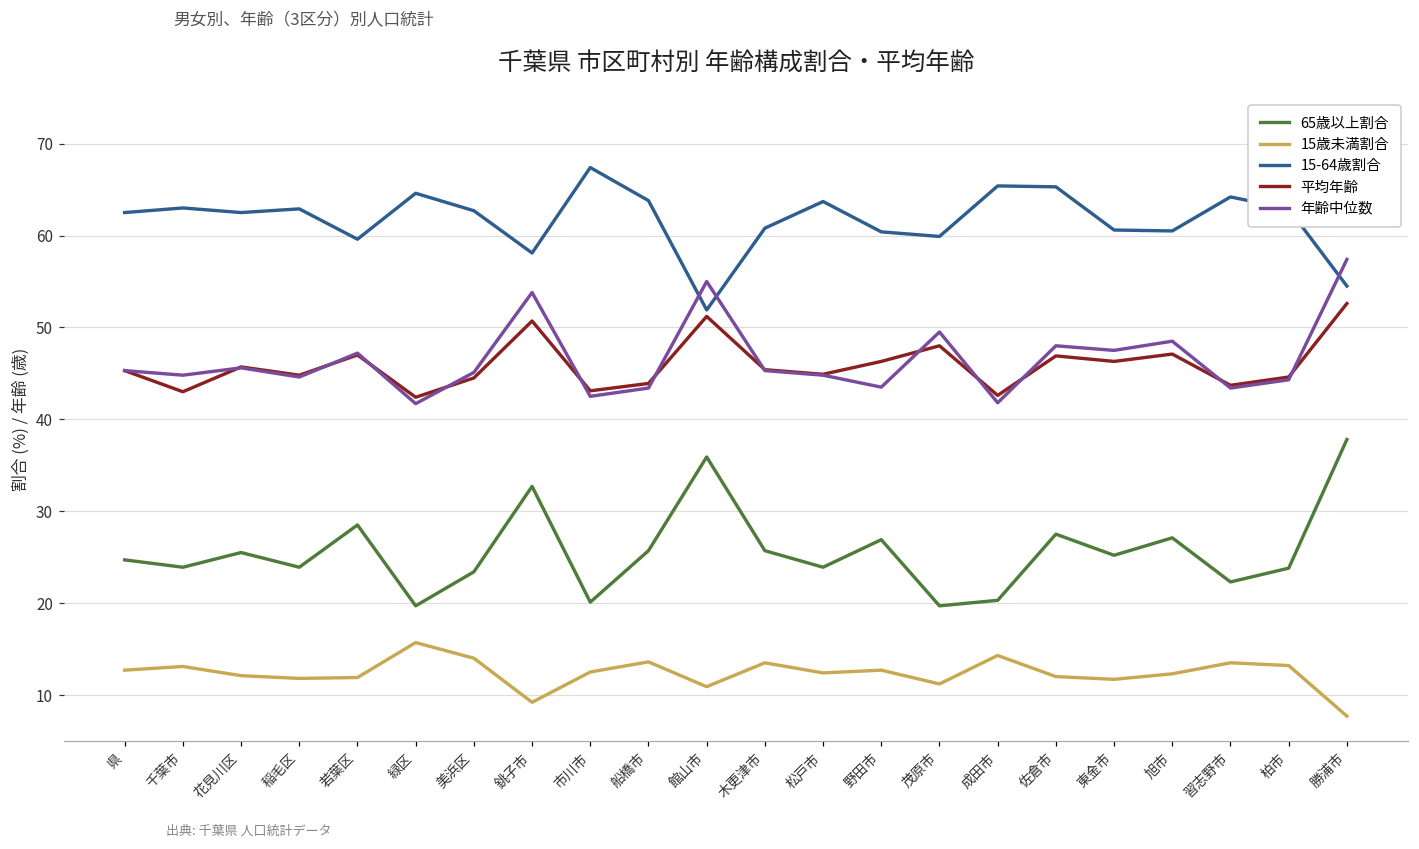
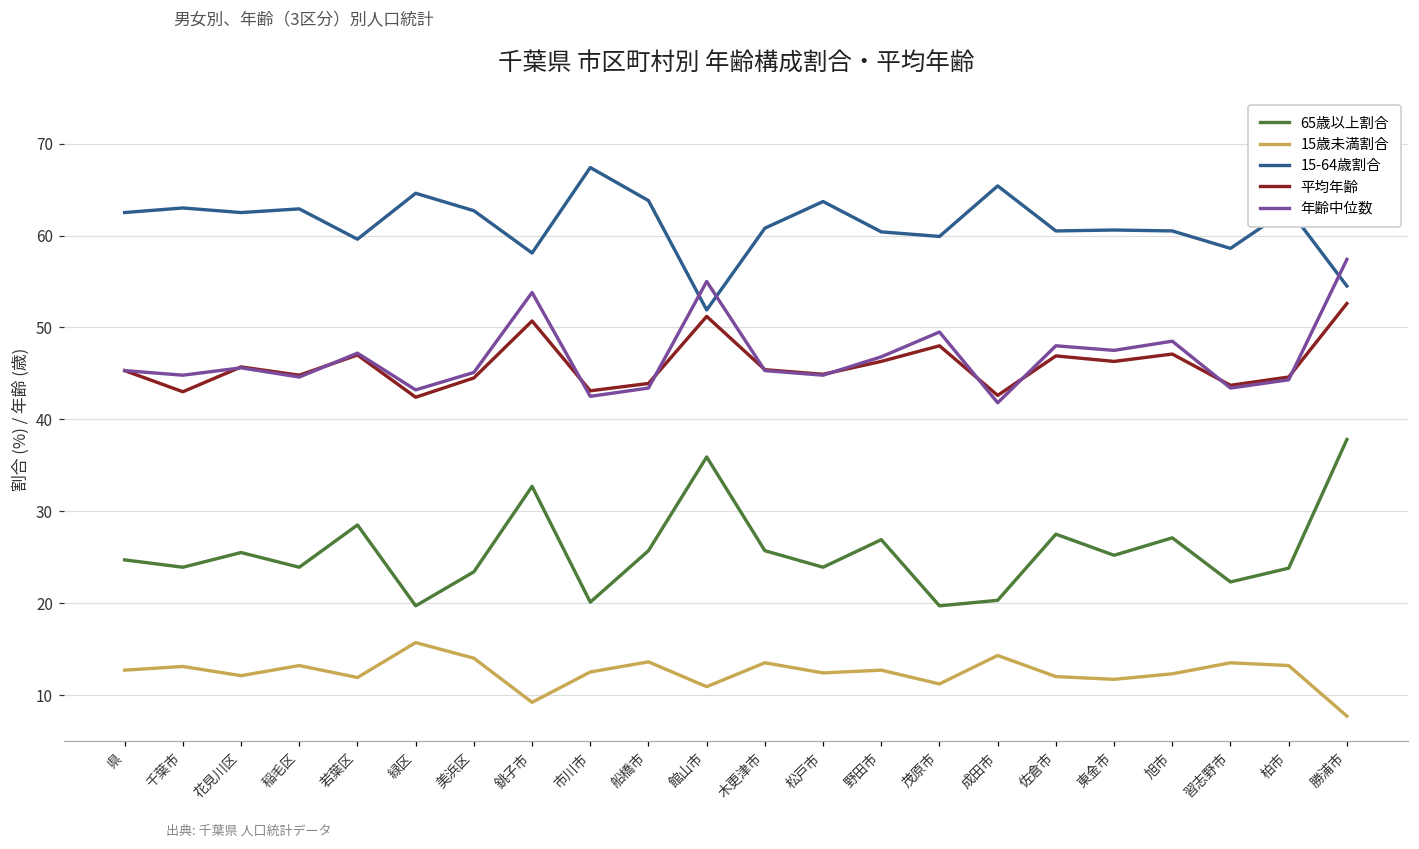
  {
    "65歳以上割合": {
      "県": 25,
      "千葉市": 24,
      "花見川区": 26,
      "稲毛区": 24,
      "若葉区": 29,
      "緑区": 20,
      "美浜区": 23,
      "銚子市": 33,
      "市川市": 20,
      "船橋市": 26,
      "館山市": 36,
      "木更津市": 26,
      "松戸市": 24,
      "野田市": 27,
      "茂原市": 20,
      "成田市": 20,
      "佐倉市": 28,
      "東金市": 25,
      "旭市": 27,
      "習志野市": 22,
      "柏市": 24,
      "勝浦市": 38
    },
    "15歳未満割合": {
      "県": 13,
      "千葉市": 13,
      "花見川区": 12,
-     "稲毛区": 12,
+     "稲毛区": 13,
      "若葉区": 12,
      "緑区": 16,
      "美浜区": 14,
      "銚子市": 9,
      "市川市": 13,
      "船橋市": 14,
      "館山市": 11,
      "木更津市": 14,
      "松戸市": 12,
      "野田市": 13,
      "茂原市": 11,
      "成田市": 14,
      "佐倉市": 12,
      "東金市": 12,
      "旭市": 12,
      "習志野市": 14,
      "柏市": 13,
      "勝浦市": 8
    },
    "15-64歳割合": {
      "県": 63,
      "千葉市": 63,
      "花見川区": 63,
      "稲毛区": 63,
      "若葉区": 60,
      "緑区": 65,
      "美浜区": 63,
      "銚子市": 58,
      "市川市": 67,
      "船橋市": 64,
      "館山市": 52,
      "木更津市": 61,
      "松戸市": 64,
      "野田市": 60,
      "茂原市": 60,
      "成田市": 65,
-     "佐倉市": 65,
+     "佐倉市": 61,
      "東金市": 61,
      "旭市": 61,
-     "習志野市": 64,
+     "習志野市": 59,
      "勝浦市": 55
    },
    "平均年齢": {
      "千葉市": 43,
      "緑区": 42,
      "美浜区": 45,
      "銚子市": 51,
      "市川市": 43,
      "船橋市": 44,
      "館山市": 51,
      "野田市": 46,
      "茂原市": 48,
      "成田市": 43,
      "佐倉市": 47,
      "東金市": 46,
      "旭市": 47,
      "勝浦市": 53
    },
    "年齢中位数": {
      "千葉市": 45,
-     "緑区": 42,
+     "緑区": 43,
      "美浜区": 45,
      "銚子市": 54,
      "市川市": 43,
      "船橋市": 43,
      "館山市": 55,
-     "野田市": 44,
+     "野田市": 47,
      "茂原市": 50,
      "成田市": 42,
      "佐倉市": 48,
      "東金市": 48,
      "旭市": 49,
      "勝浦市": 57
    }
  }
